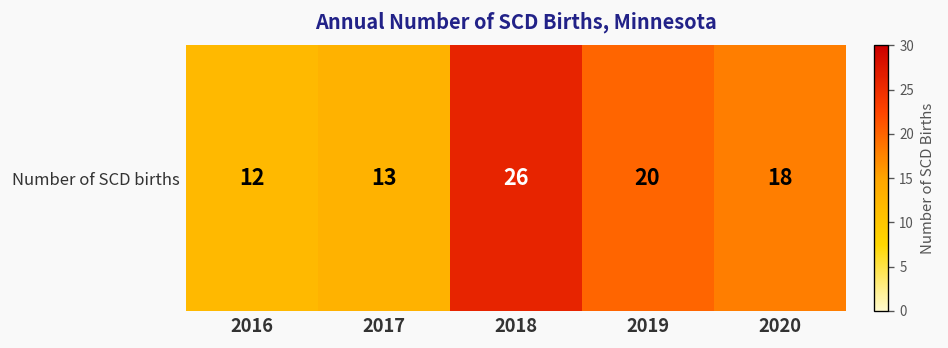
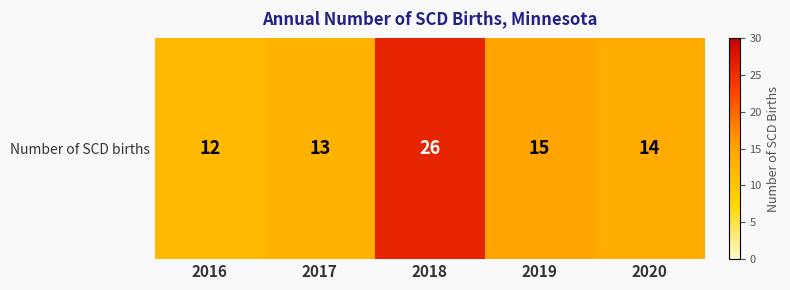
  {
    "Number of SCD births": {
      "2016": 12,
      "2017": 13,
      "2018": 26,
-     "2019": 20,
-     "2020": 18
+     "2019": 15,
+     "2020": 14
    }
  }
